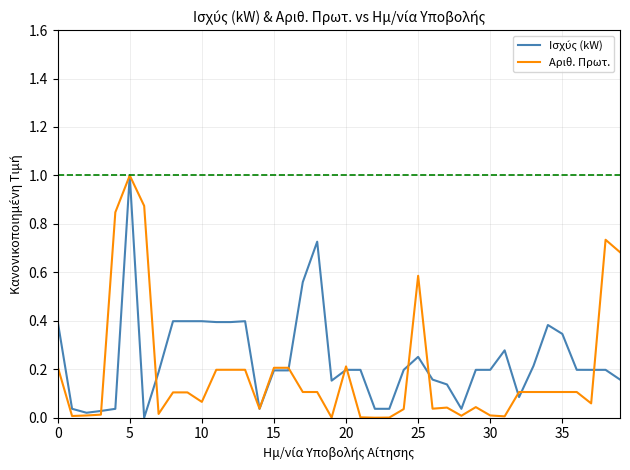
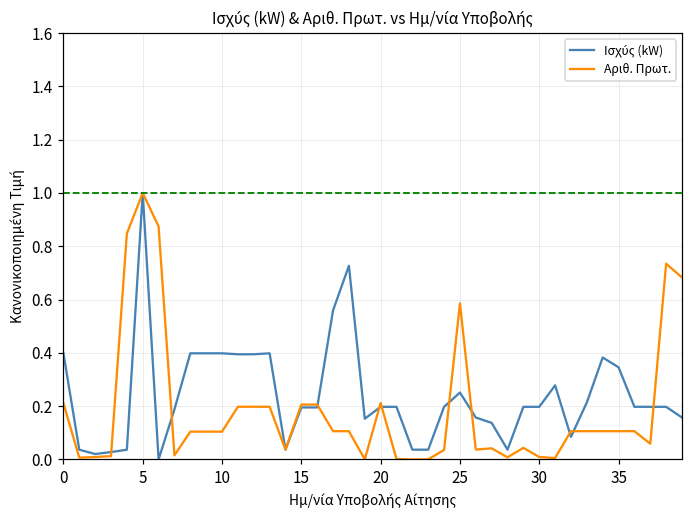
  {
    "Ισχύς (kW)": {
      "0": 0.40,
      "10": 0.40,
      "15": 0.20,
      "20": 0.20,
      "25": 0.25,
      "30": 0.20,
      "35": 0.35
    },
    "Αριθ. Πρωτ.": {
      "0": 0.21,
-     "10": 0.07,
+     "10": 0.10,
      "15": 0.21,
      "20": 0.21,
      "25": 0.59,
      "30": 0.01,
      "35": 0.11
    }
  }
